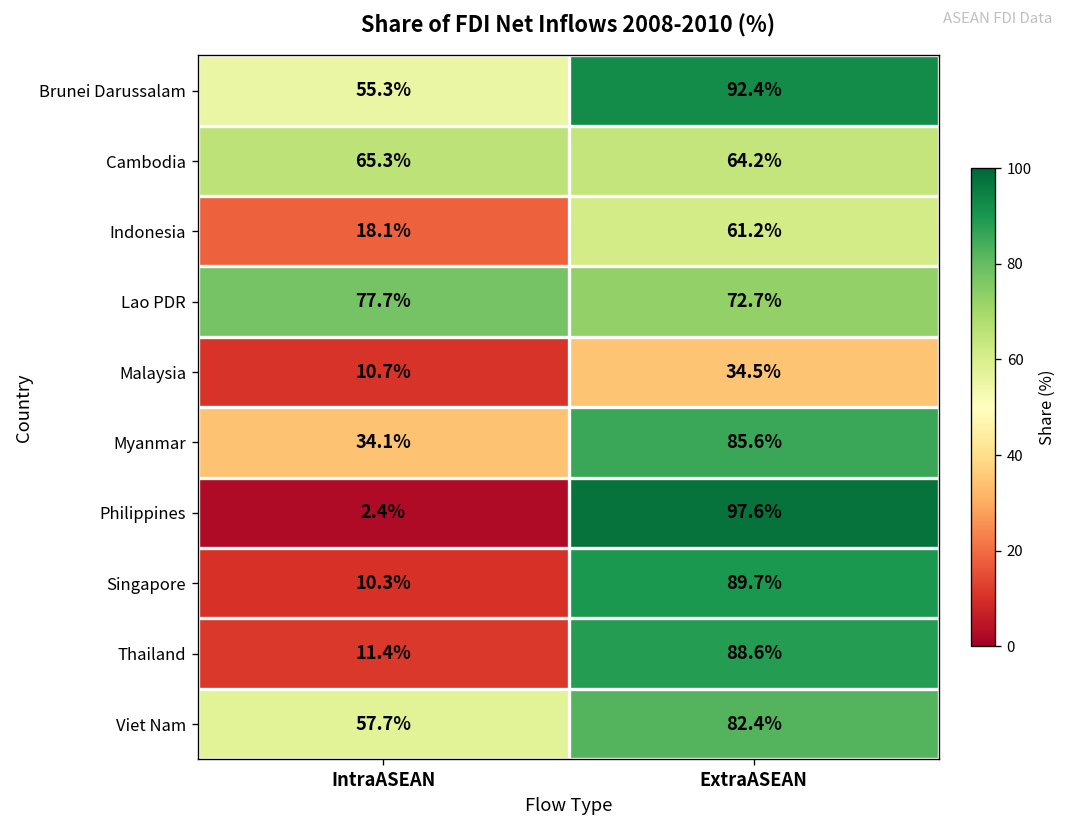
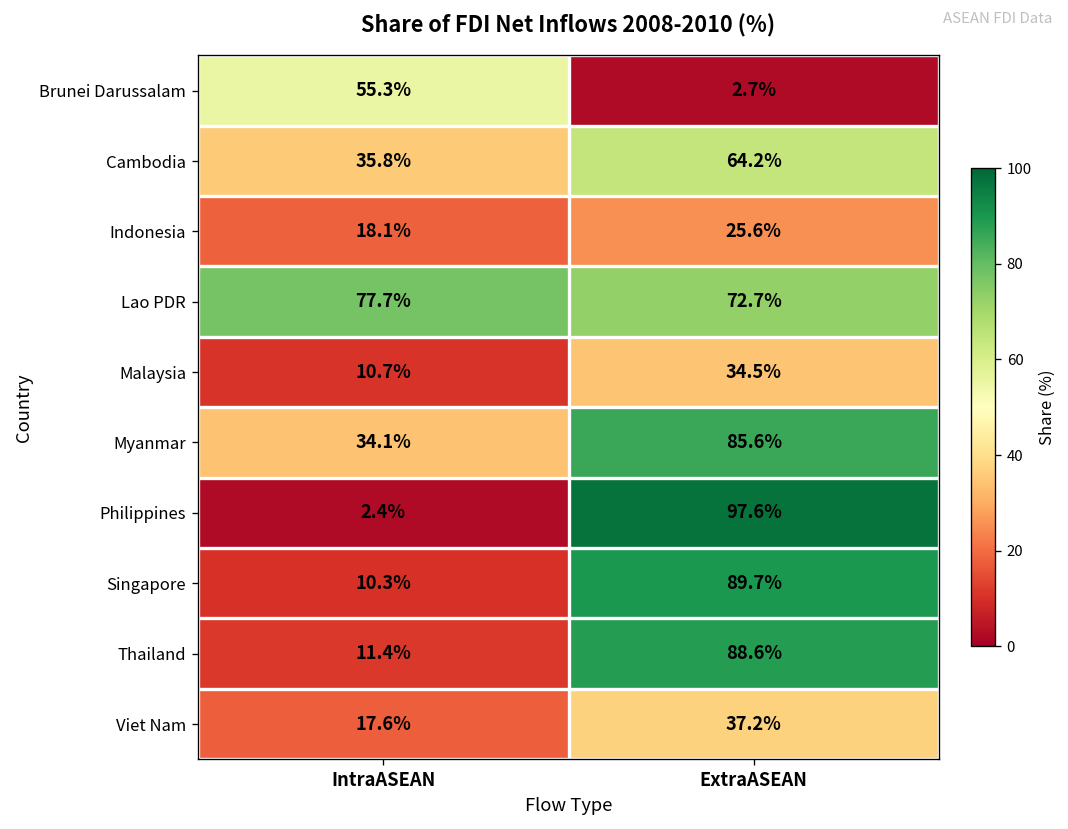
  {
    "Brunei Darussalam": {
      "IntraASEAN": "55.3%",
-     "ExtraASEAN": "92.4%"
+     "ExtraASEAN": "2.7%"
    },
    "Cambodia": {
-     "IntraASEAN": "65.3%",
+     "IntraASEAN": "35.8%",
      "ExtraASEAN": "64.2%"
    },
    "Indonesia": {
      "IntraASEAN": "18.1%",
-     "ExtraASEAN": "61.2%"
+     "ExtraASEAN": "25.6%"
    },
    "Lao PDR": {
      "IntraASEAN": "77.7%",
      "ExtraASEAN": "72.7%"
    },
    "Malaysia": {
      "IntraASEAN": "10.7%",
      "ExtraASEAN": "34.5%"
    },
    "Myanmar": {
      "IntraASEAN": "34.1%",
      "ExtraASEAN": "85.6%"
    },
    "Philippines": {
      "IntraASEAN": "2.4%",
      "ExtraASEAN": "97.6%"
    },
    "Singapore": {
      "IntraASEAN": "10.3%",
      "ExtraASEAN": "89.7%"
    },
    "Thailand": {
      "IntraASEAN": "11.4%",
      "ExtraASEAN": "88.6%"
    },
    "Viet Nam": {
-     "IntraASEAN": "57.7%",
-     "ExtraASEAN": "82.4%"
+     "IntraASEAN": "17.6%",
+     "ExtraASEAN": "37.2%"
    }
  }
